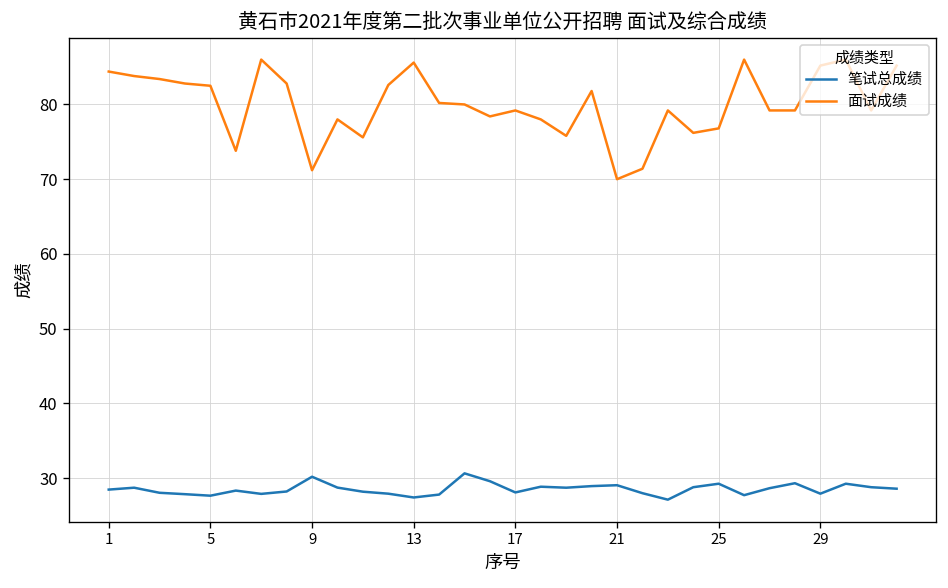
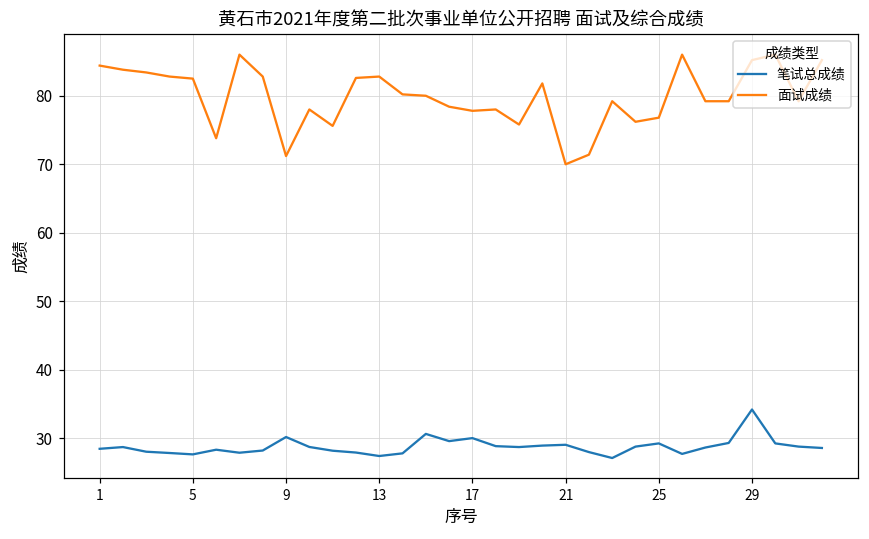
  {
    "笔试总成绩": {
      "1": 28,
      "5": 28,
      "9": 30,
      "13": 27,
-     "17": 28,
+     "17": 30,
      "21": 29,
      "25": 29,
-     "29": 28
+     "29": 34
    },
    "面试成绩": {
      "1": 84,
      "5": 83,
      "9": 71,
-     "13": 86,
-     "17": 79,
+     "13": 83,
+     "17": 78,
      "21": 70,
      "25": 77
    }
  }
